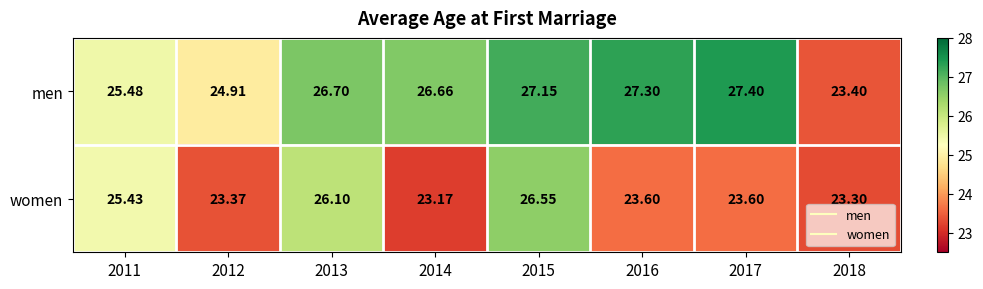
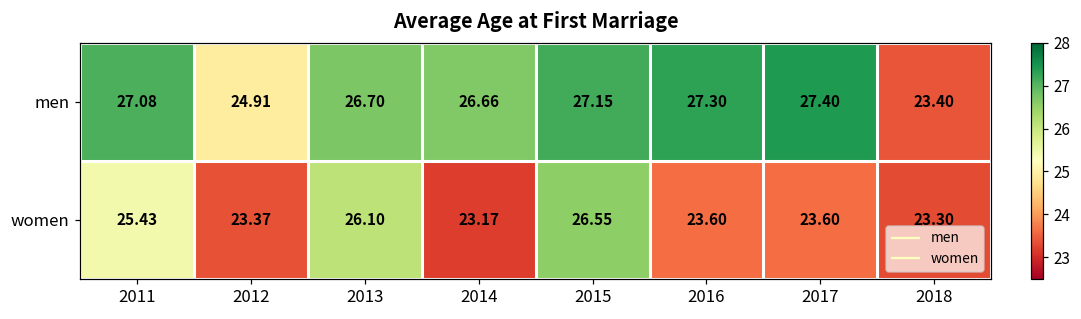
  {
    "men": {
-     "2011": 25.48,
+     "2011": 27.08,
      "2012": 24.91,
      "2013": 26.70,
      "2014": 26.66,
      "2015": 27.15,
      "2016": 27.30,
      "2017": 27.40,
      "2018": 23.40
    },
    "women": {
      "2011": 25.43,
      "2012": 23.37,
      "2013": 26.10,
      "2014": 23.17,
      "2015": 26.55,
      "2016": 23.60,
      "2017": 23.60
    }
  }
